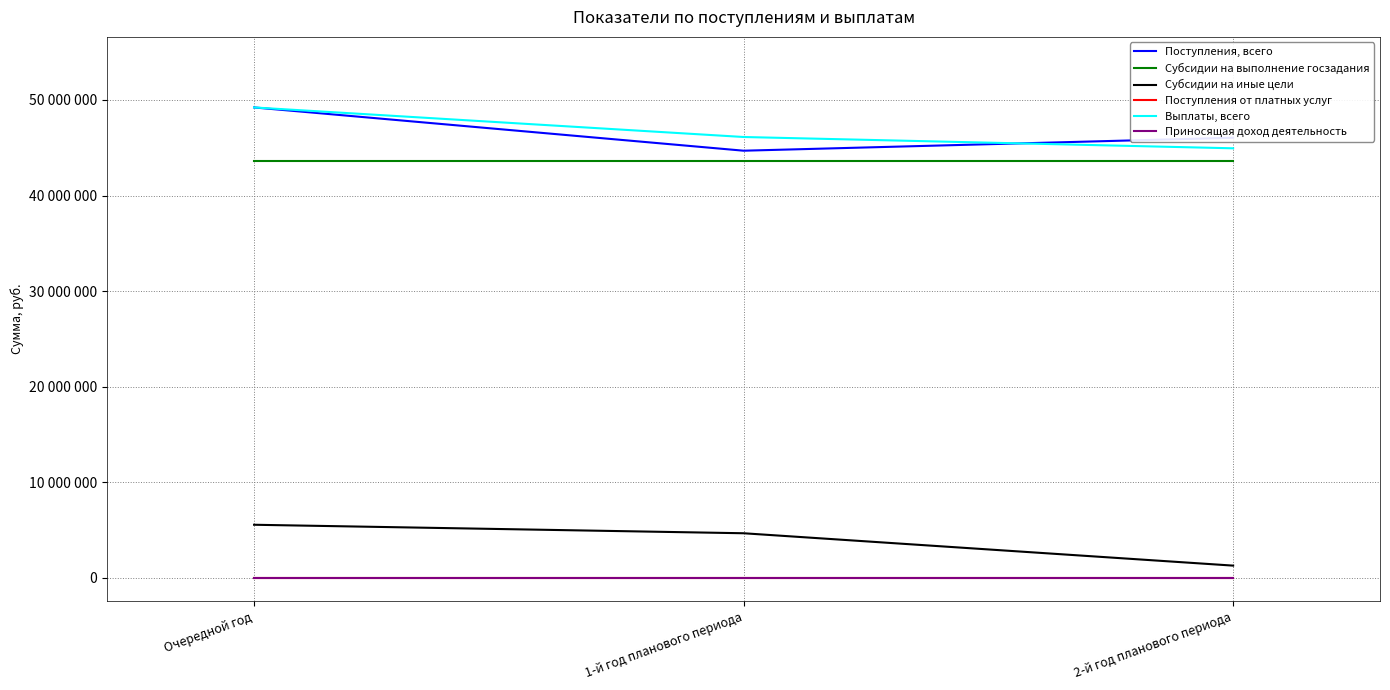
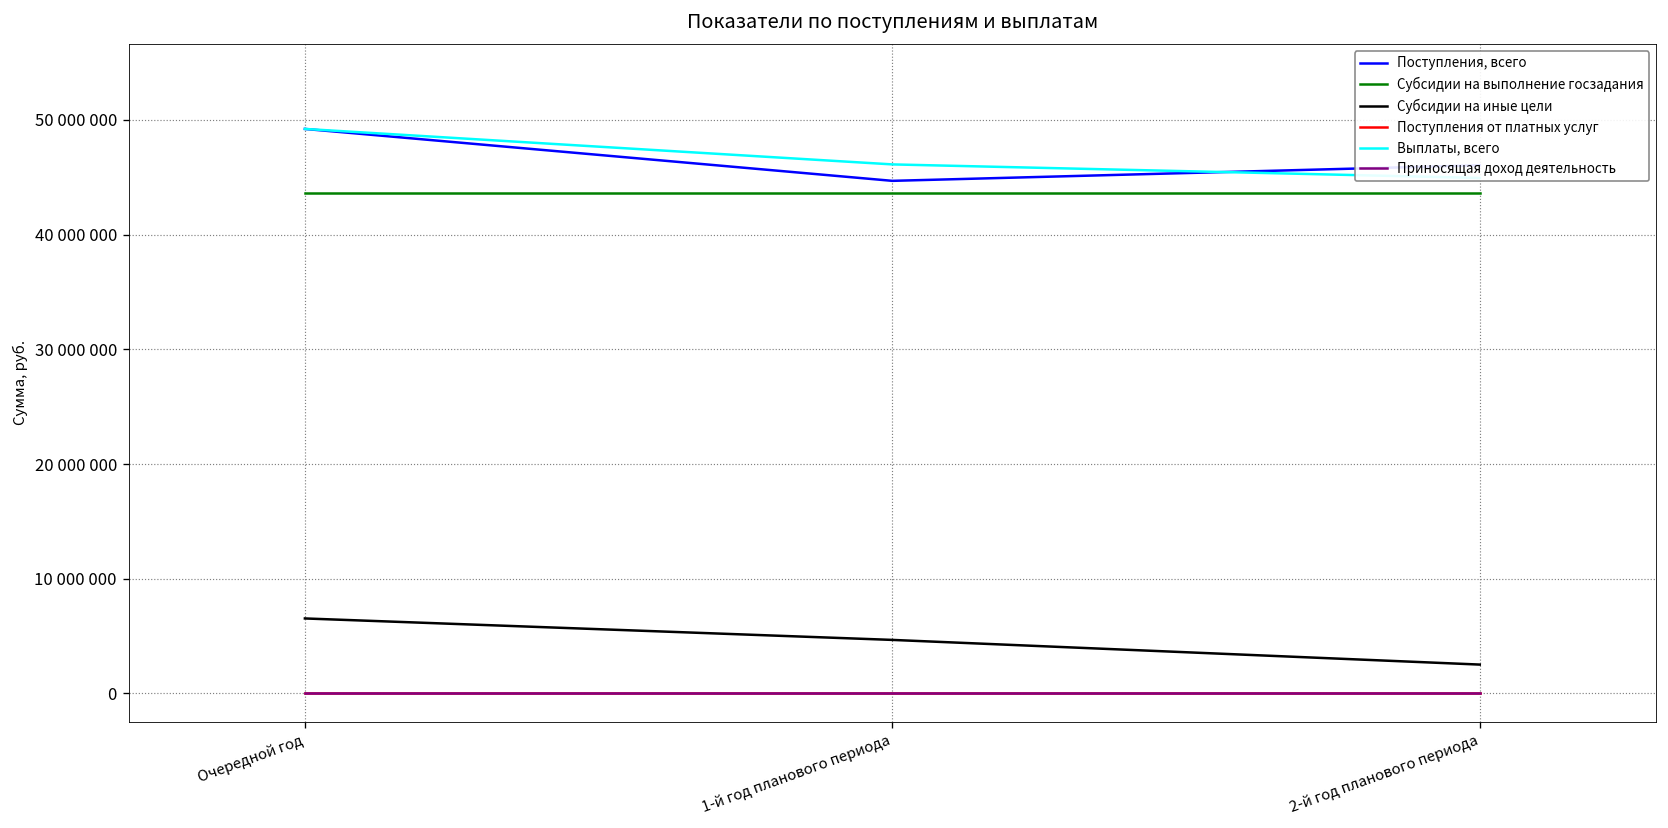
  {
    "Поступления, всего": {
      "1-й год планового периода": 45000000
    },
    "Субсидии на выполнение госзадания": {
      "Очередной год": 44000000,
      "1-й год планового периода": 44000000,
      "2-й год планового периода": 44000000
    },
    "Субсидии на иные цели": {
-     "Очередной год": 6000000,
+     "Очередной год": 7000000,
      "1-й год планового периода": 5000000,
-     "2-й год планового периода": 1000000
+     "2-й год планового периода": 3000000
    },
    "Приносящая доход деятельность": {
      "Очередной год": 0,
      "1-й год планового периода": 0,
      "2-й год планового периода": 0
    },
    "Выплаты, всего": {
      "1-й год планового периода": 46000000,
      "2-й год планового периода": 45000000
    }
  }
